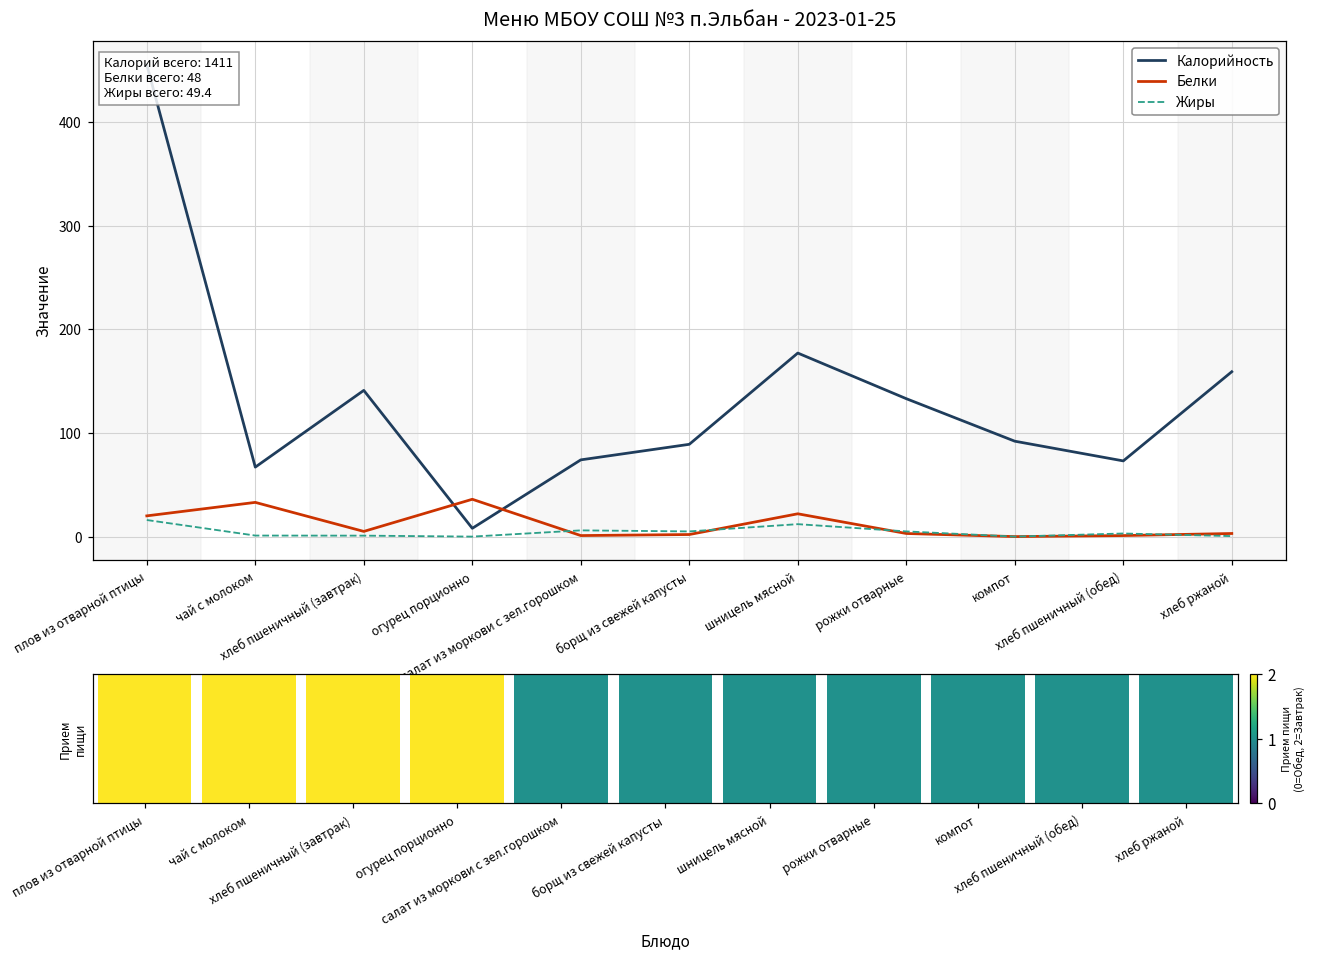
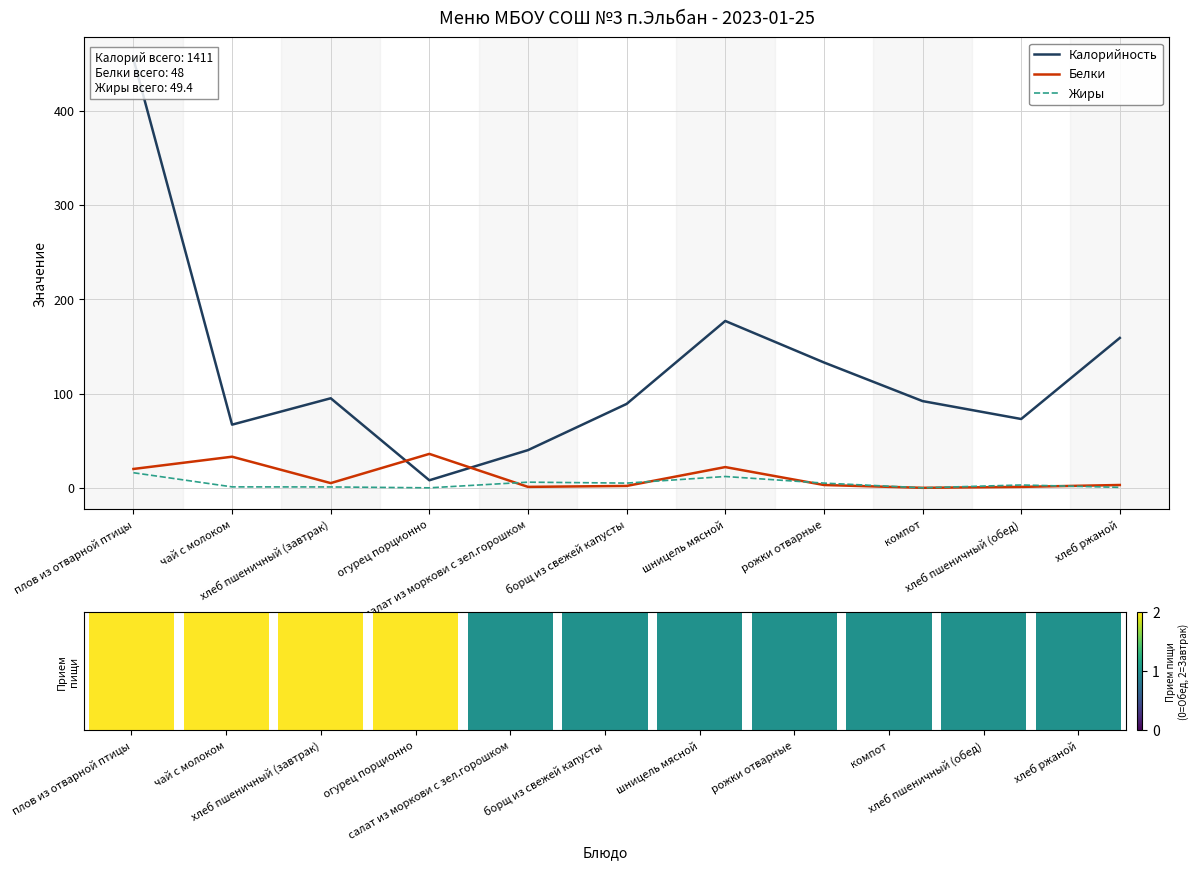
  {
    "Меню МБОУ СОШ №3 п.Эльбан - 2023-01-25": {
      "Калорийность": {
        "чай с молоком": 70,
-       "хлеб пшеничный (завтрак)": 140,
+       "хлеб пшеничный (завтрак)": 100,
        "огурец порционно": 10,
-       "салат из моркови с зел.горошком": 70,
+       "салат из моркови с зел.горошком": 40,
        "борщ из свежей капусты": 90,
        "шницель мясной": 180,
        "рожки отварные": 130,
        "компот": 90,
        "хлеб пшеничный (обед)": 70,
        "хлеб ржаной": 160
      },
      "Белки": {
        "плов из отварной птицы": 20,
        "чай с молоком": 30,
        "хлеб пшеничный (завтрак)": 10,
        "огурец порционно": 40,
        "салат из моркови с зел.горошком": 0,
        "борщ из свежей капусты": 0,
        "шницель мясной": 20
      },
      "Жиры": {
        "плов из отварной птицы": 20,
        "чай с молоком": 0,
        "хлеб пшеничный (завтрак)": 0,
        "огурец порционно": 0,
        "салат из моркови с зел.горошком": 10,
        "борщ из свежей капусты": 10,
        "шницель мясной": 10
      }
    }
  }
